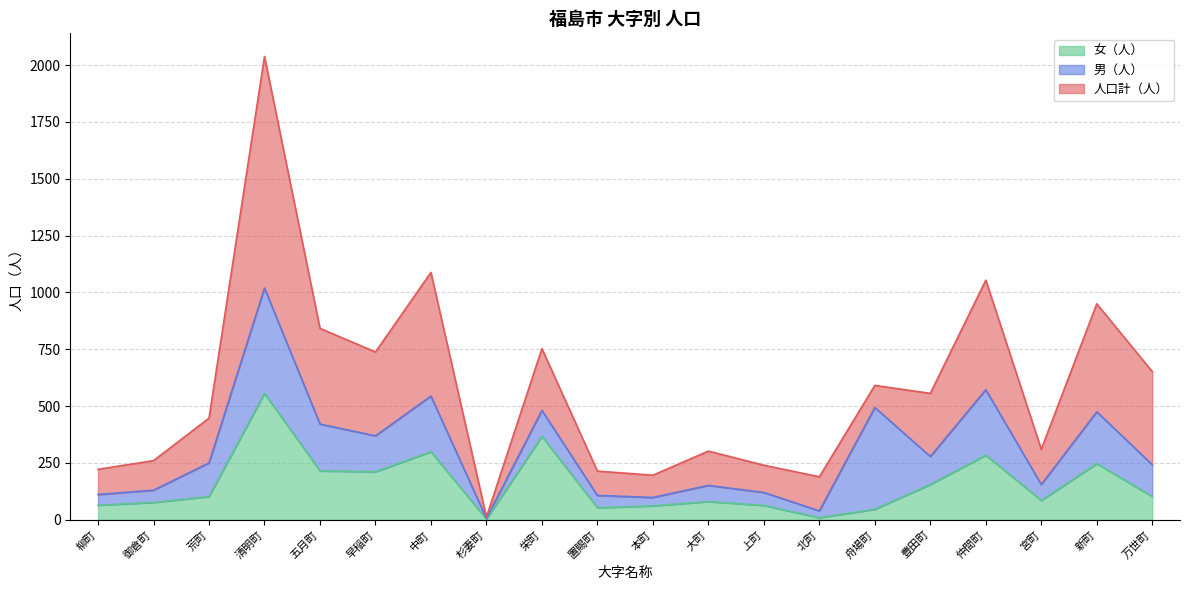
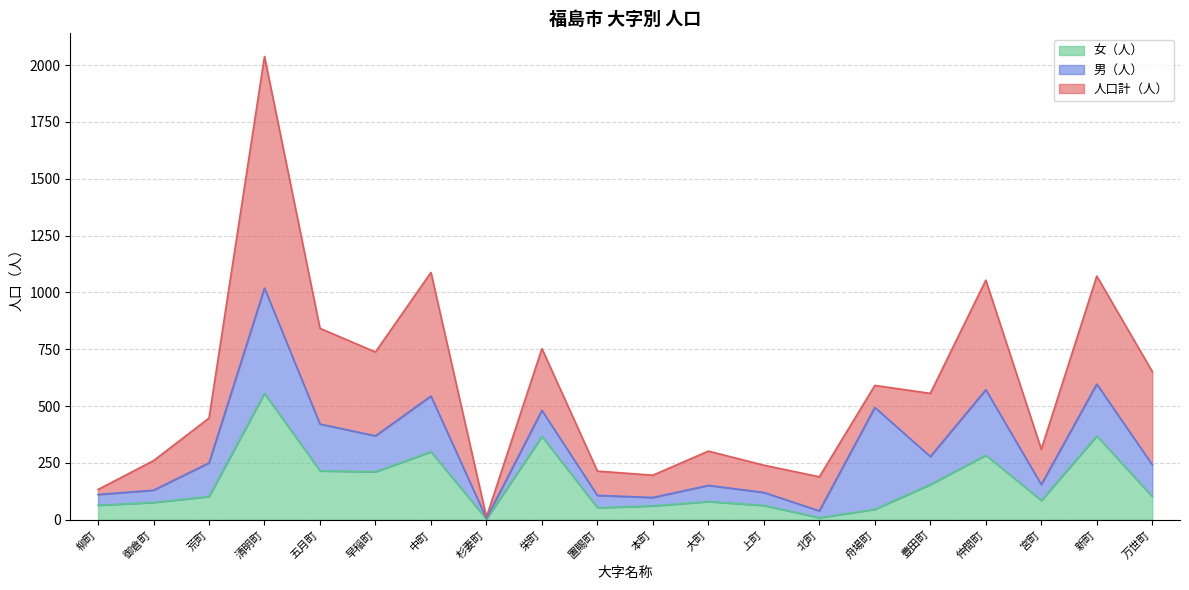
  {
    "女（人）": {
      "柳町": 60,
      "御倉町": 80,
      "荒町": 100,
      "清明町": 560,
      "五月町": 220,
      "早稲町": 210,
      "中町": 300,
      "栄町": 370,
      "置賜町": 50,
      "本町": 60,
      "大町": 80,
      "上町": 60,
      "北町": 10,
      "舟場町": 50,
      "豊田町": 160,
      "仲間町": 280,
      "宮町": 90,
-     "新町": 250,
+     "新町": 370,
      "万世町": 100
    },
    "男（人）": {
      "柳町": 50,
      "御倉町": 50,
      "荒町": 150,
      "清明町": 460,
      "五月町": 210,
      "早稲町": 160,
      "中町": 250,
      "栄町": 110,
      "置賜町": 50,
      "本町": 40,
      "大町": 70,
      "上町": 60,
      "北町": 30,
      "舟場町": 450,
      "豊田町": 120,
      "仲間町": 290,
      "宮町": 70,
      "新町": 230,
      "万世町": 140
    },
    "人口計（人）": {
-     "柳町": 110,
+     "柳町": 20,
      "御倉町": 130,
      "荒町": 200,
      "清明町": 1020,
      "五月町": 420,
      "早稲町": 370,
      "中町": 540,
      "栄町": 270,
      "置賜町": 110,
      "本町": 100,
      "大町": 150,
      "上町": 120,
      "北町": 150,
      "舟場町": 100,
      "豊田町": 280,
      "仲間町": 480,
      "宮町": 160,
      "新町": 480,
      "万世町": 410
    }
  }
